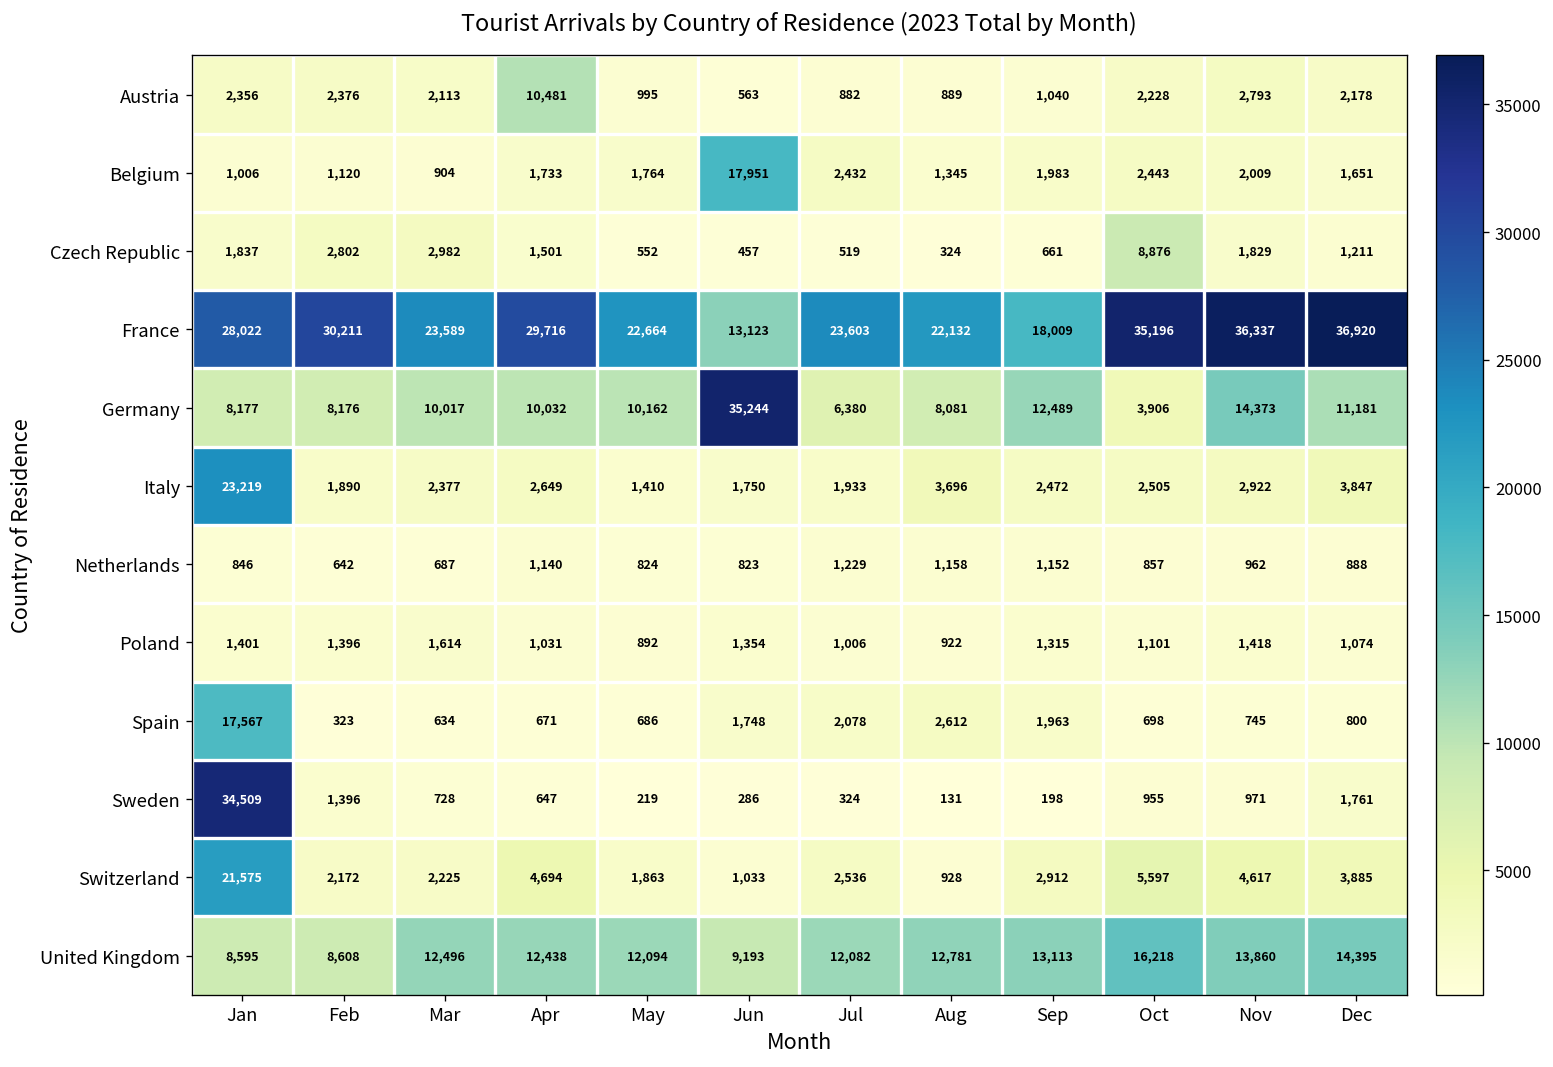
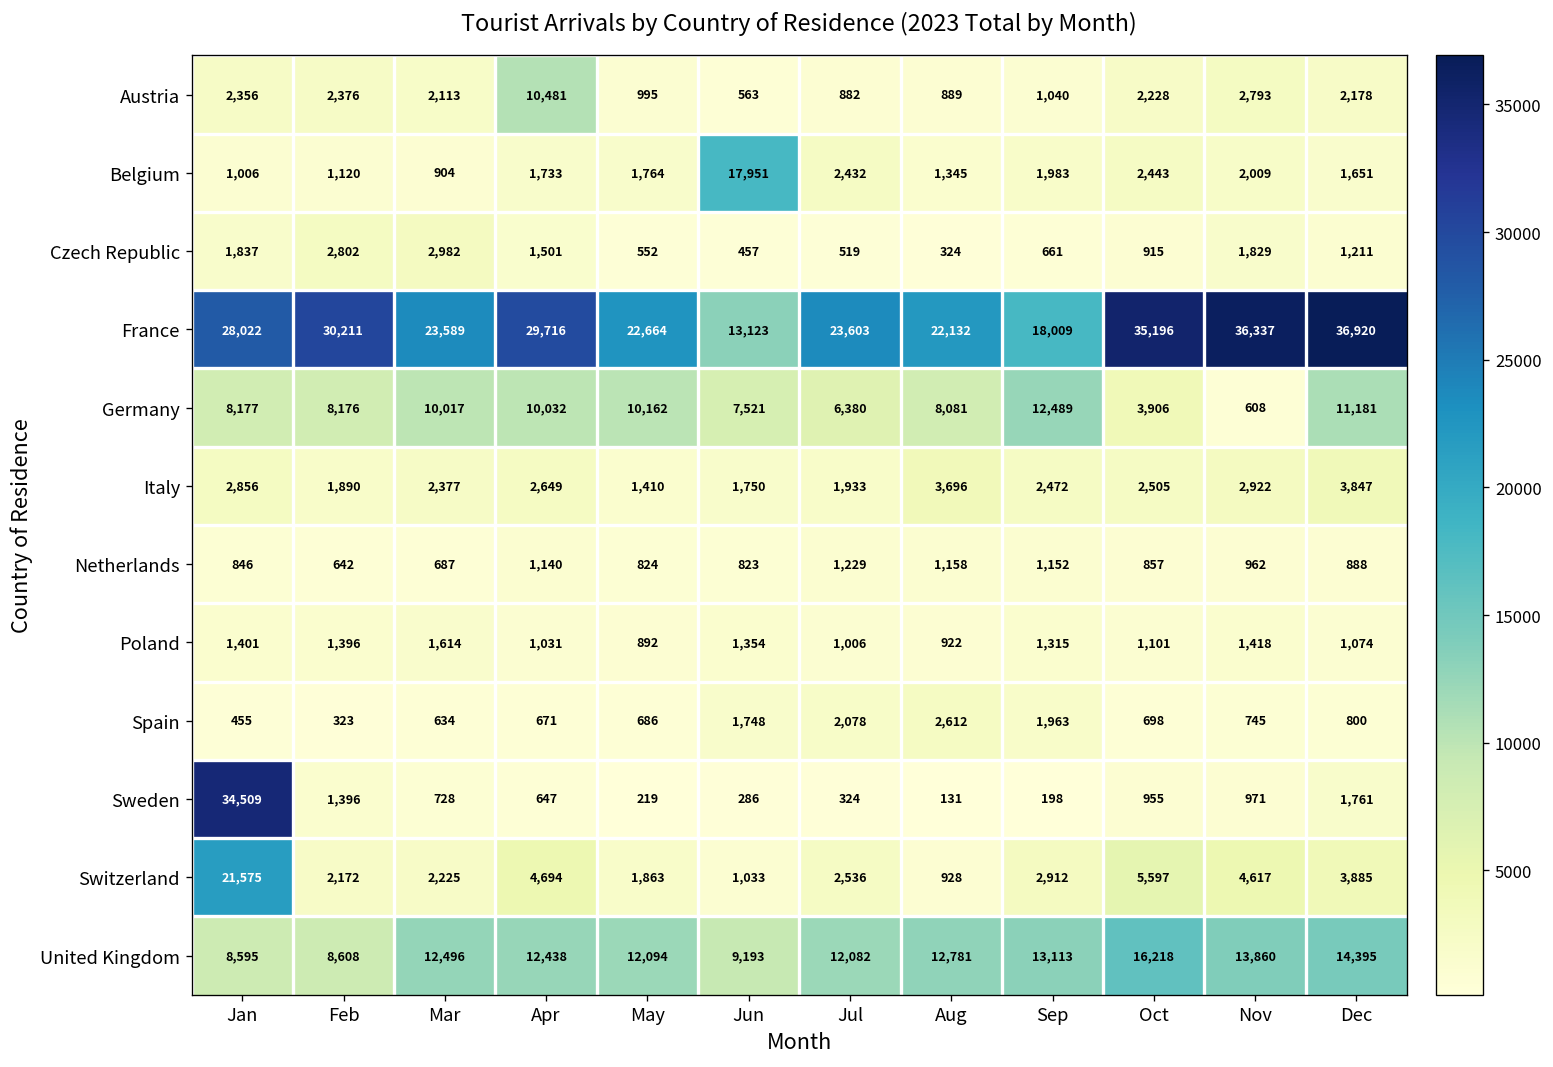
  {
    "Austria": {
      "Jan": "2,356",
      "Feb": "2,376",
      "Mar": "2,113",
      "Apr": "10,481",
      "May": "995",
      "Jun": "563",
      "Jul": "882",
      "Aug": "889",
      "Sep": "1,040",
      "Oct": "2,228",
      "Nov": "2,793",
      "Dec": "2,178"
    },
    "Belgium": {
      "Jan": "1,006",
      "Feb": "1,120",
      "Mar": "904",
      "Apr": "1,733",
      "May": "1,764",
      "Jun": "17,951",
      "Jul": "2,432",
      "Aug": "1,345",
      "Sep": "1,983",
      "Oct": "2,443",
      "Nov": "2,009",
      "Dec": "1,651"
    },
    "Czech Republic": {
      "Jan": "1,837",
      "Feb": "2,802",
      "Mar": "2,982",
      "Apr": "1,501",
      "May": "552",
      "Jun": "457",
      "Jul": "519",
      "Aug": "324",
      "Sep": "661",
-     "Oct": "8,876",
+     "Oct": "915",
      "Nov": "1,829",
      "Dec": "1,211"
    },
    "France": {
      "Jan": "28,022",
      "Feb": "30,211",
      "Mar": "23,589",
      "Apr": "29,716",
      "May": "22,664",
      "Jun": "13,123",
      "Jul": "23,603",
      "Aug": "22,132",
      "Sep": "18,009",
      "Oct": "35,196",
      "Nov": "36,337",
      "Dec": "36,920"
    },
    "Germany": {
      "Jan": "8,177",
      "Feb": "8,176",
      "Mar": "10,017",
      "Apr": "10,032",
      "May": "10,162",
-     "Jun": "35,244",
+     "Jun": "7,521",
      "Jul": "6,380",
      "Aug": "8,081",
      "Sep": "12,489",
      "Oct": "3,906",
-     "Nov": "14,373",
+     "Nov": "608",
      "Dec": "11,181"
    },
    "Italy": {
-     "Jan": "23,219",
+     "Jan": "2,856",
      "Feb": "1,890",
      "Mar": "2,377",
      "Apr": "2,649",
      "May": "1,410",
      "Jun": "1,750",
      "Jul": "1,933",
      "Aug": "3,696",
      "Sep": "2,472",
      "Oct": "2,505",
      "Nov": "2,922",
      "Dec": "3,847"
    },
    "Netherlands": {
      "Jan": "846",
      "Feb": "642",
      "Mar": "687",
      "Apr": "1,140",
      "May": "824",
      "Jun": "823",
      "Jul": "1,229",
      "Aug": "1,158",
      "Sep": "1,152",
      "Oct": "857",
      "Nov": "962",
      "Dec": "888"
    },
    "Poland": {
      "Jan": "1,401",
      "Feb": "1,396",
      "Mar": "1,614",
      "Apr": "1,031",
      "May": "892",
      "Jun": "1,354",
      "Jul": "1,006",
      "Aug": "922",
      "Sep": "1,315",
      "Oct": "1,101",
      "Nov": "1,418",
      "Dec": "1,074"
    },
    "Spain": {
-     "Jan": "17,567",
+     "Jan": "455",
      "Feb": "323",
      "Mar": "634",
      "Apr": "671",
      "May": "686",
      "Jun": "1,748",
      "Jul": "2,078",
      "Aug": "2,612",
      "Sep": "1,963",
      "Oct": "698",
      "Nov": "745",
      "Dec": "800"
    },
    "Sweden": {
      "Jan": "34,509",
      "Feb": "1,396",
      "Mar": "728",
      "Apr": "647",
      "May": "219",
      "Jun": "286",
      "Jul": "324",
      "Aug": "131",
      "Sep": "198",
      "Oct": "955",
      "Nov": "971",
      "Dec": "1,761"
    },
    "Switzerland": {
      "Jan": "21,575",
      "Feb": "2,172",
      "Mar": "2,225",
      "Apr": "4,694",
      "May": "1,863",
      "Jun": "1,033",
      "Jul": "2,536",
      "Aug": "928",
      "Sep": "2,912",
      "Oct": "5,597",
      "Nov": "4,617",
      "Dec": "3,885"
    },
    "United Kingdom": {
      "Jan": "8,595",
      "Feb": "8,608",
      "Mar": "12,496",
      "Apr": "12,438",
      "May": "12,094",
      "Jun": "9,193",
      "Jul": "12,082",
      "Aug": "12,781",
      "Sep": "13,113",
      "Oct": "16,218",
      "Nov": "13,860",
      "Dec": "14,395"
    }
  }
